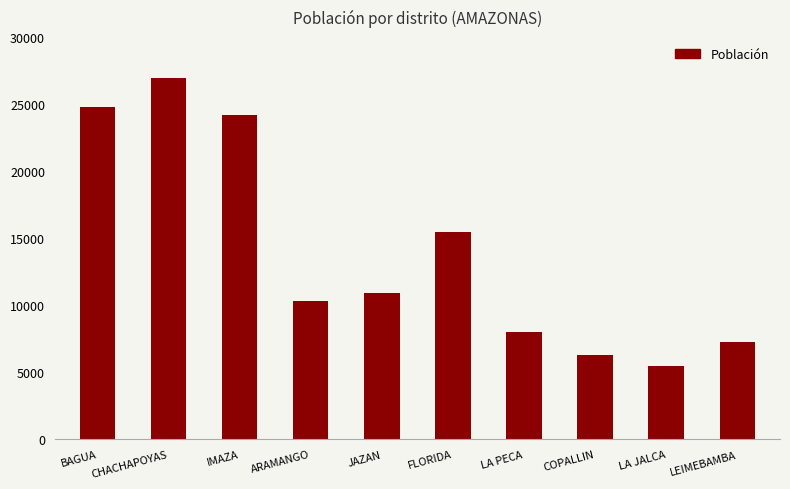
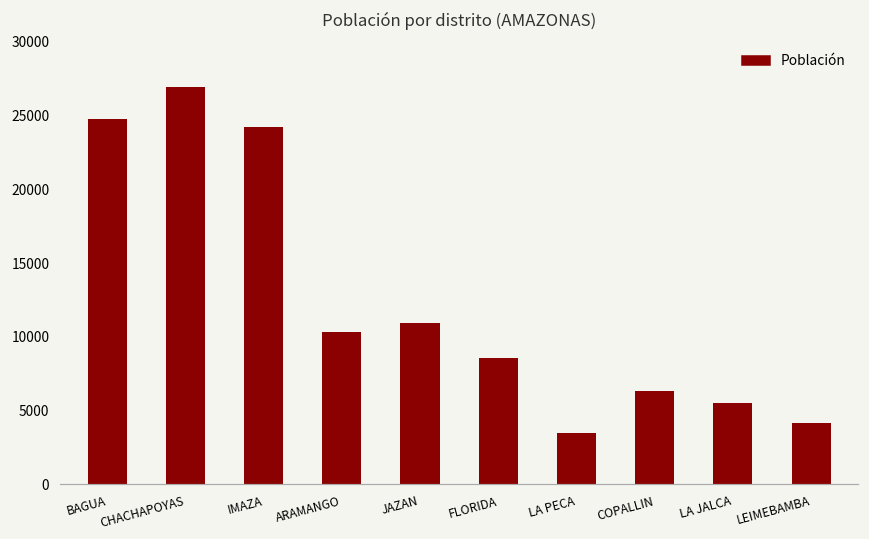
  {
    "BAGUA": 24800,
    "CHACHAPOYAS": 26900,
    "IMAZA": 24200,
    "ARAMANGO": 10300,
    "JAZAN": 10900,
-   "FLORIDA": 15400,
-   "LA PECA": 8000,
+   "FLORIDA": 8600,
+   "LA PECA": 3500,
    "COPALLIN": 6300,
    "LA JALCA": 5500,
-   "LEIMEBAMBA": 7300
+   "LEIMEBAMBA": 4200
  }
